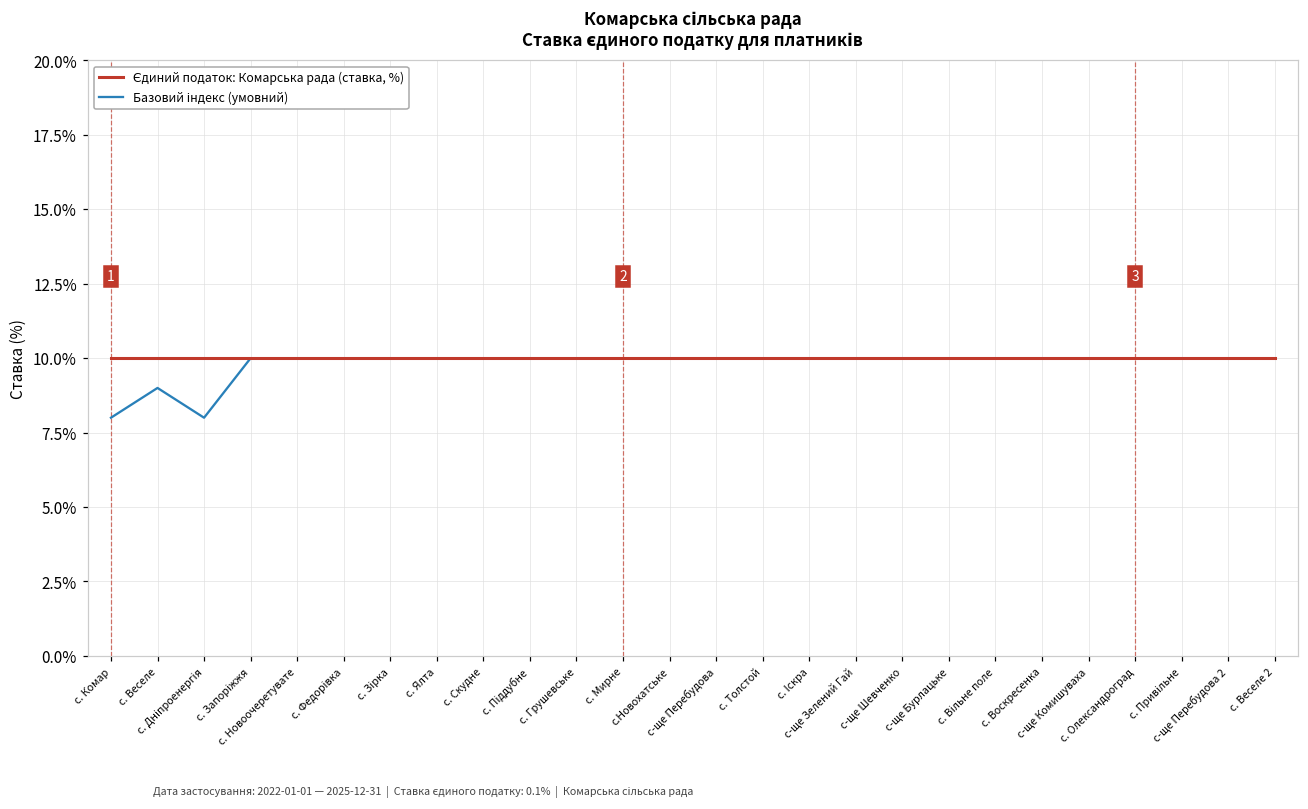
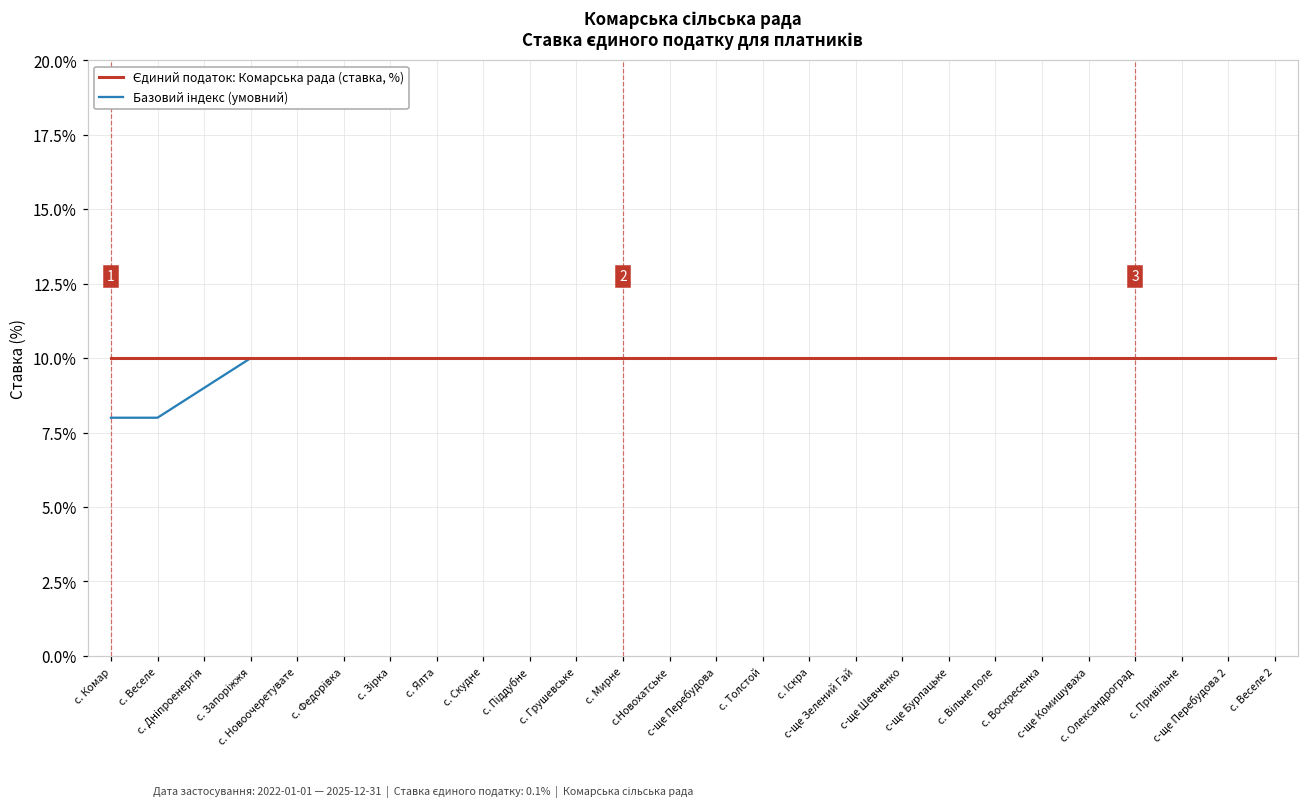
  {
    "Єдиний податок: Комарська рада (ставка, %)": {
      "с. Комар": "10.0%",
      "с. Веселе": "10.0%",
      "с. Дніпроенергія": "10.0%"
    },
    "Базовий індекс (умовний)": {
      "с. Комар": "8.0%",
-     "с. Веселе": "9.0%",
-     "с. Дніпроенергія": "8.0%"
+     "с. Веселе": "8.0%",
+     "с. Дніпроенергія": "9.0%"
    }
  }
